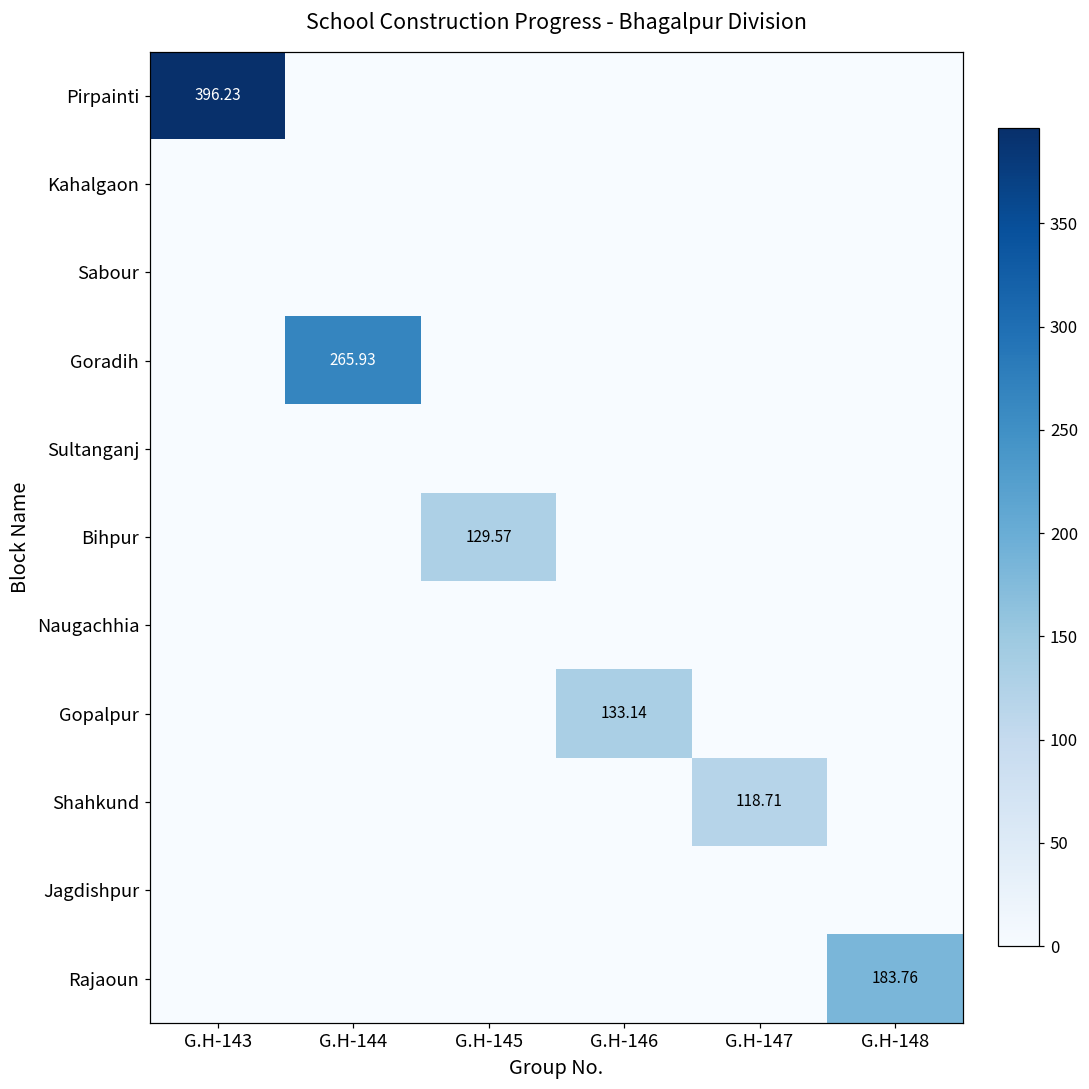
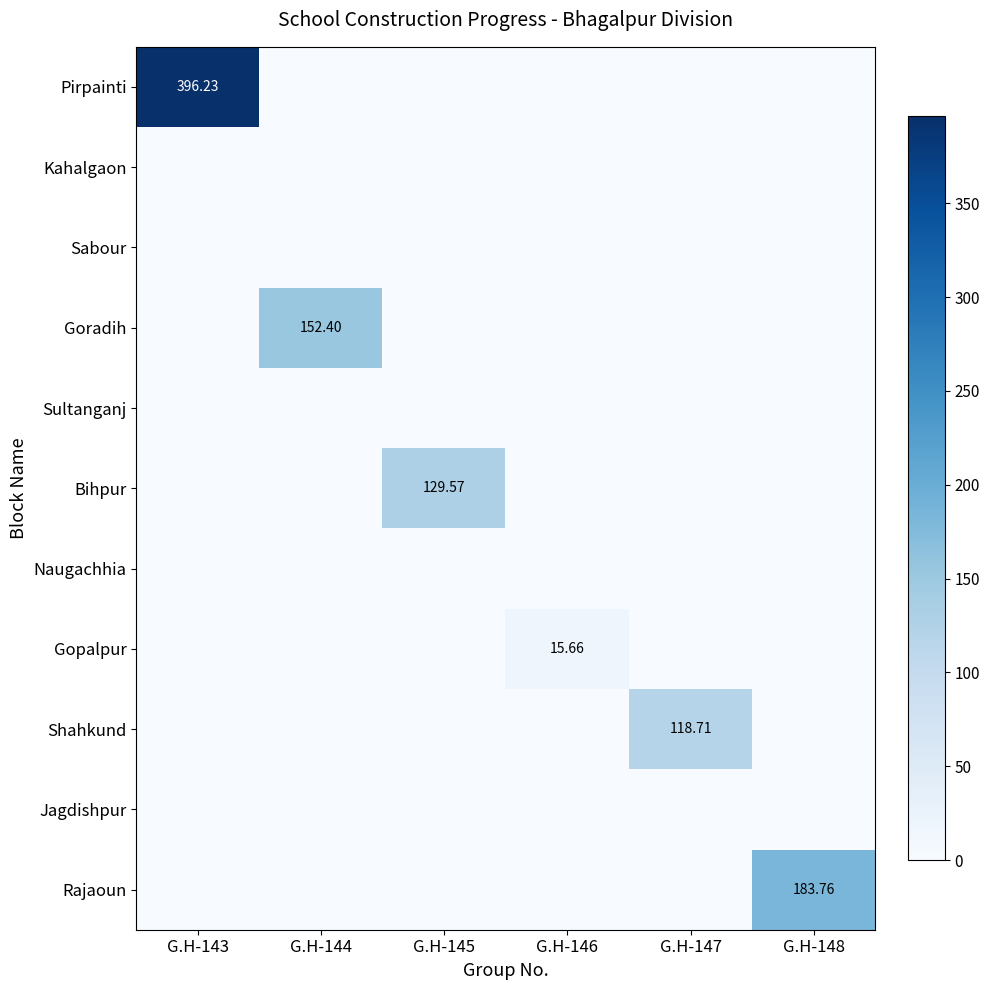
  {
    "Pirpainti": {
      "G.H-143": 396.23
    },
    "Goradih": {
-     "G.H-144": 265.93
+     "G.H-144": 152.40
    },
    "Bihpur": {
      "G.H-145": 129.57
    },
    "Gopalpur": {
-     "G.H-146": 133.14
+     "G.H-146": 15.66
    },
    "Shahkund": {
      "G.H-147": 118.71
    },
    "Rajaoun": {
      "G.H-148": 183.76
    }
  }
